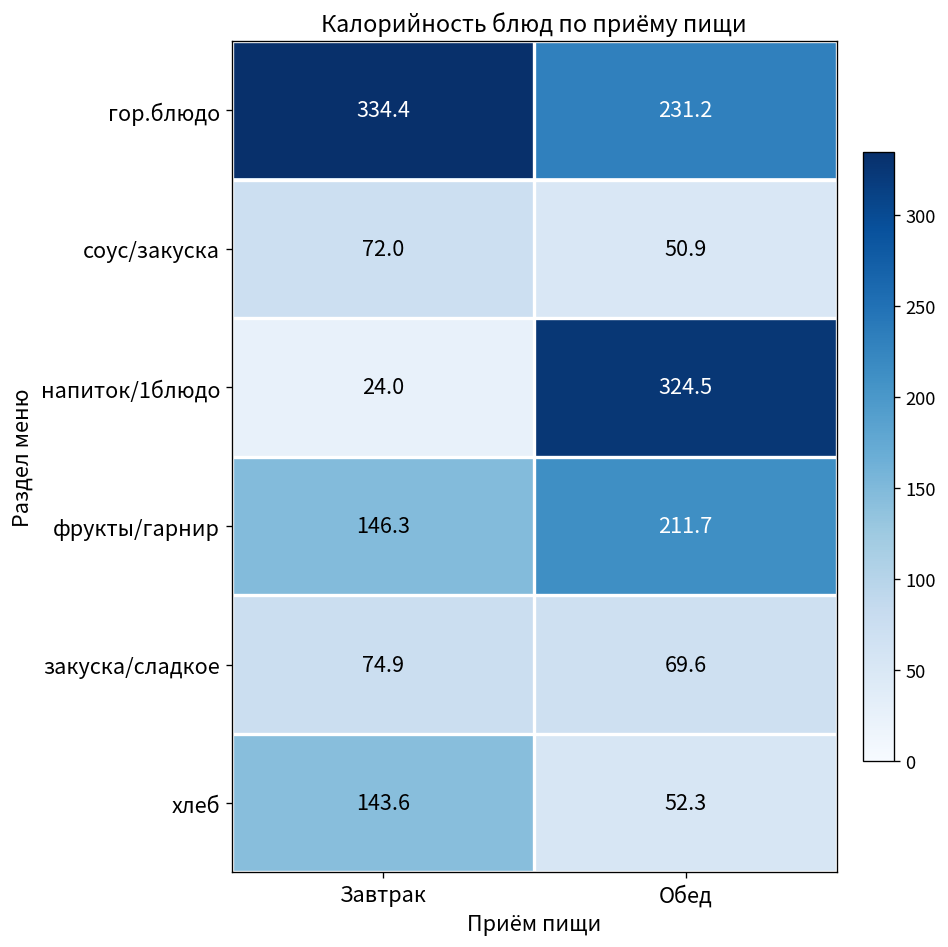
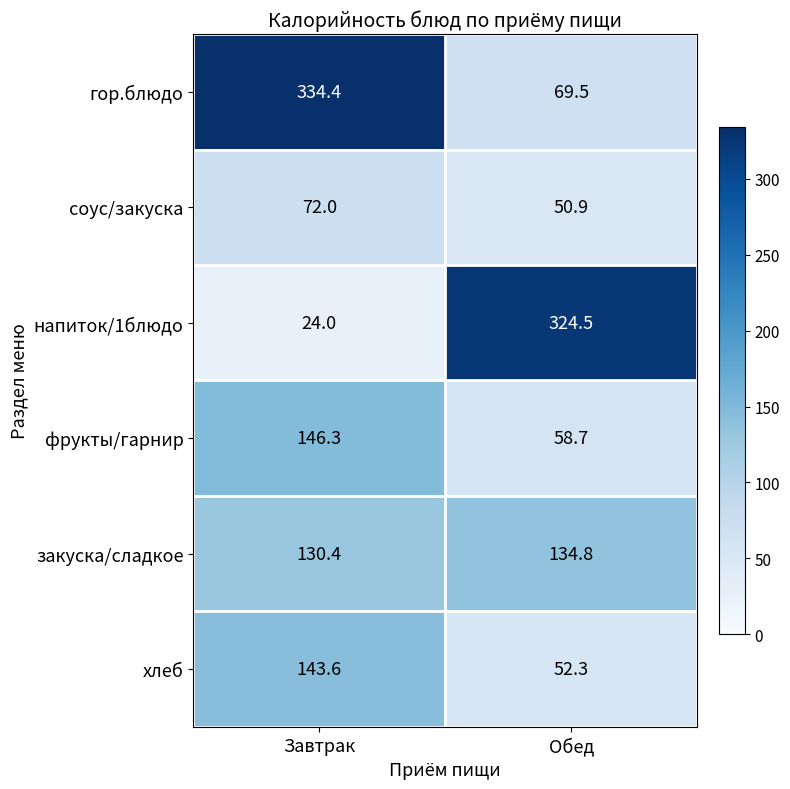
  {
    "гор.блюдо": {
      "Завтрак": 334.4,
-     "Обед": 231.2
+     "Обед": 69.5
    },
    "соус/закуска": {
      "Завтрак": 72.0,
      "Обед": 50.9
    },
    "напиток/1блюдо": {
      "Завтрак": 24.0,
      "Обед": 324.5
    },
    "фрукты/гарнир": {
      "Завтрак": 146.3,
-     "Обед": 211.7
+     "Обед": 58.7
    },
    "закуска/сладкое": {
-     "Завтрак": 74.9,
-     "Обед": 69.6
+     "Завтрак": 130.4,
+     "Обед": 134.8
    },
    "хлеб": {
      "Завтрак": 143.6,
      "Обед": 52.3
    }
  }
